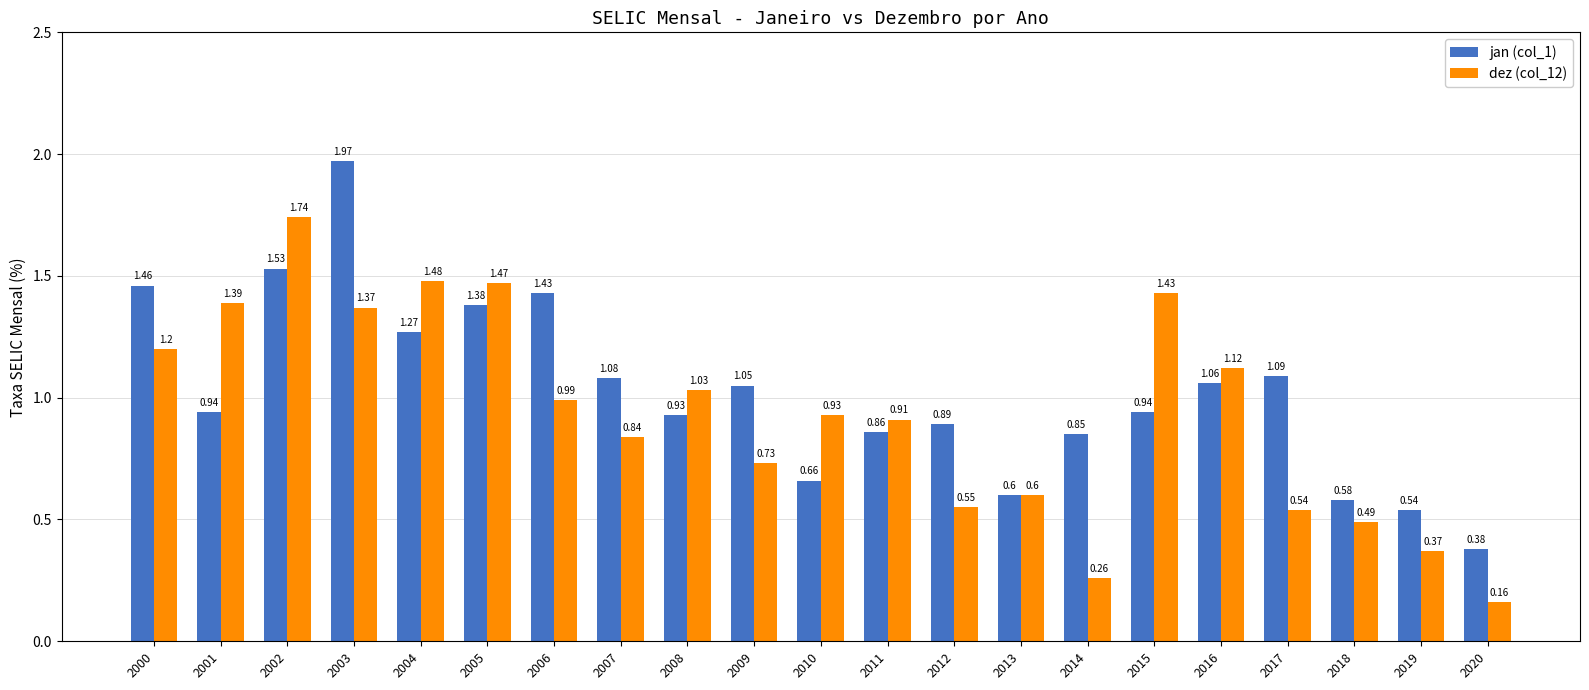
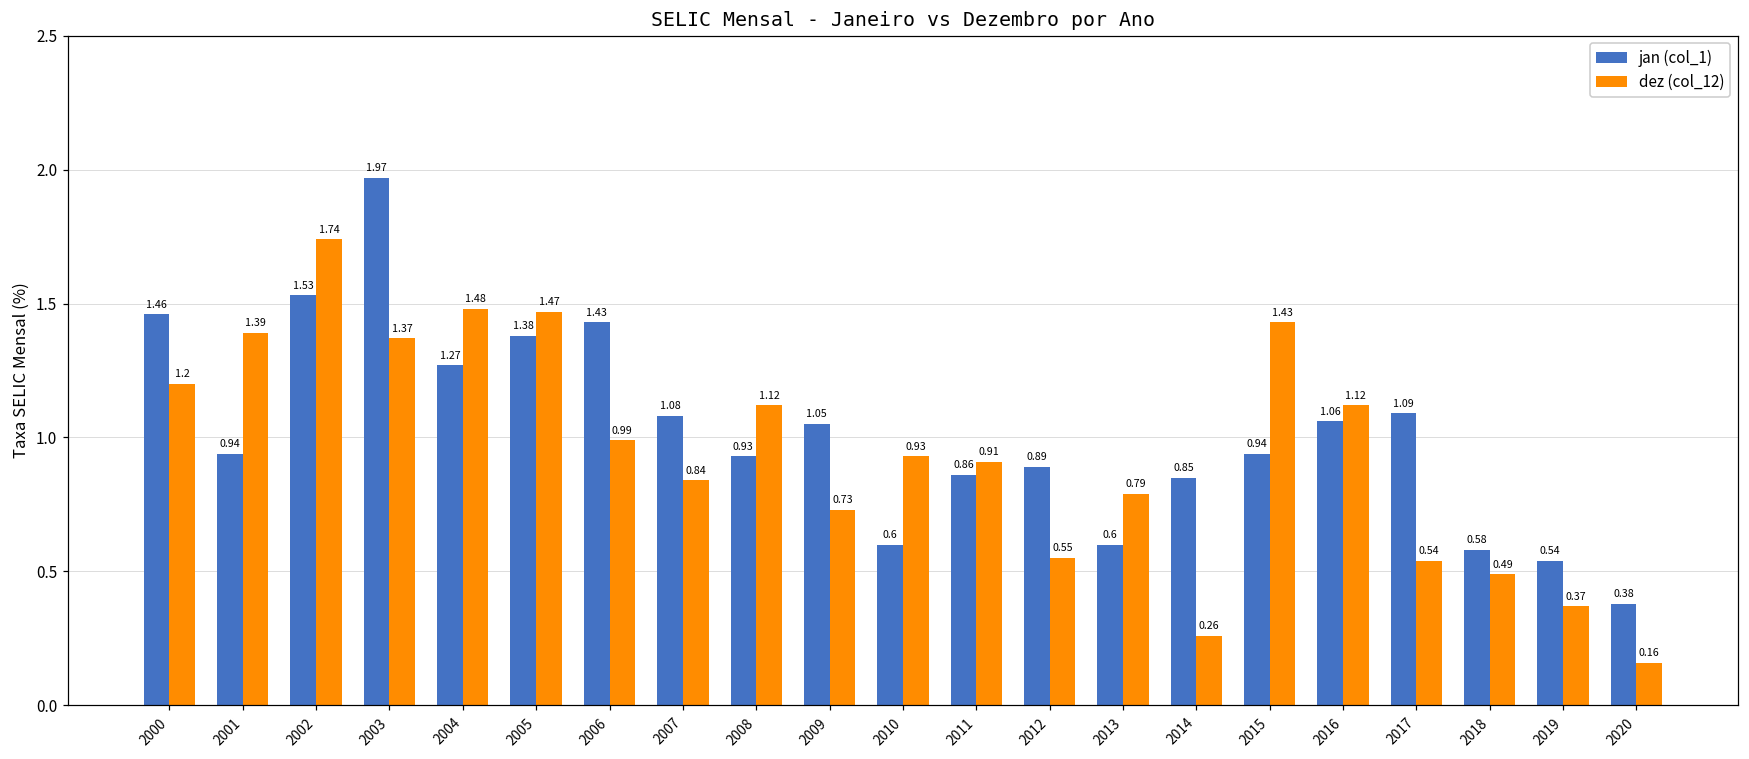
  {
    "jan (col_1)": {
      "2000": 1.46,
      "2001": 0.94,
      "2002": 1.53,
      "2003": 1.97,
      "2004": 1.27,
      "2005": 1.38,
      "2006": 1.43,
      "2007": 1.08,
      "2008": 0.93,
      "2009": 1.05,
-     "2010": 0.66,
+     "2010": 0.6,
      "2011": 0.86,
      "2012": 0.89,
      "2013": 0.6,
      "2014": 0.85,
      "2015": 0.94,
      "2016": 1.06,
      "2017": 1.09,
      "2018": 0.58,
      "2019": 0.54,
      "2020": 0.38
    },
    "dez (col_12)": {
      "2000": 1.2,
      "2001": 1.39,
      "2002": 1.74,
      "2003": 1.37,
      "2004": 1.48,
      "2005": 1.47,
      "2006": 0.99,
      "2007": 0.84,
-     "2008": 1.03,
+     "2008": 1.12,
      "2009": 0.73,
      "2010": 0.93,
      "2011": 0.91,
      "2012": 0.55,
-     "2013": 0.6,
+     "2013": 0.79,
      "2014": 0.26,
      "2015": 1.43,
      "2016": 1.12,
      "2017": 0.54,
      "2018": 0.49,
      "2019": 0.37,
      "2020": 0.16
    }
  }
